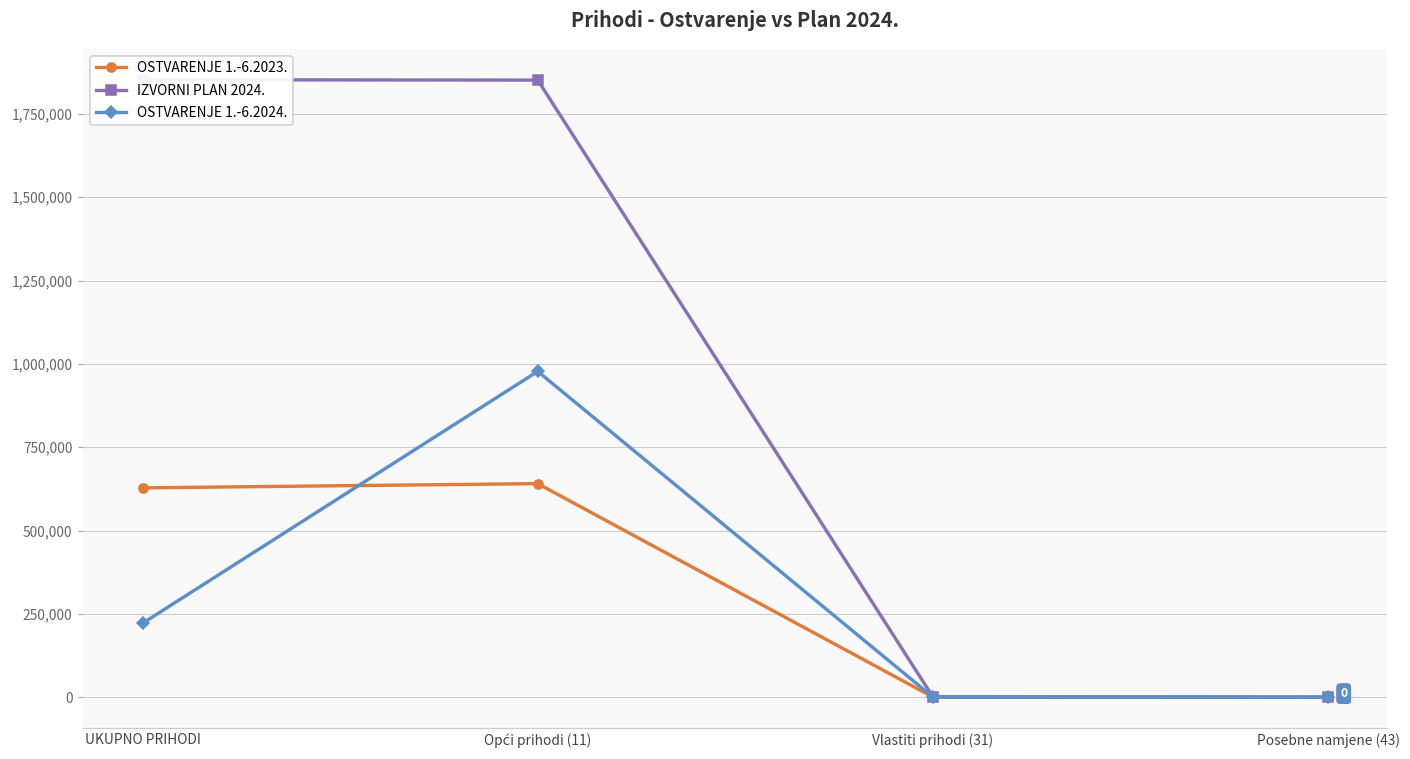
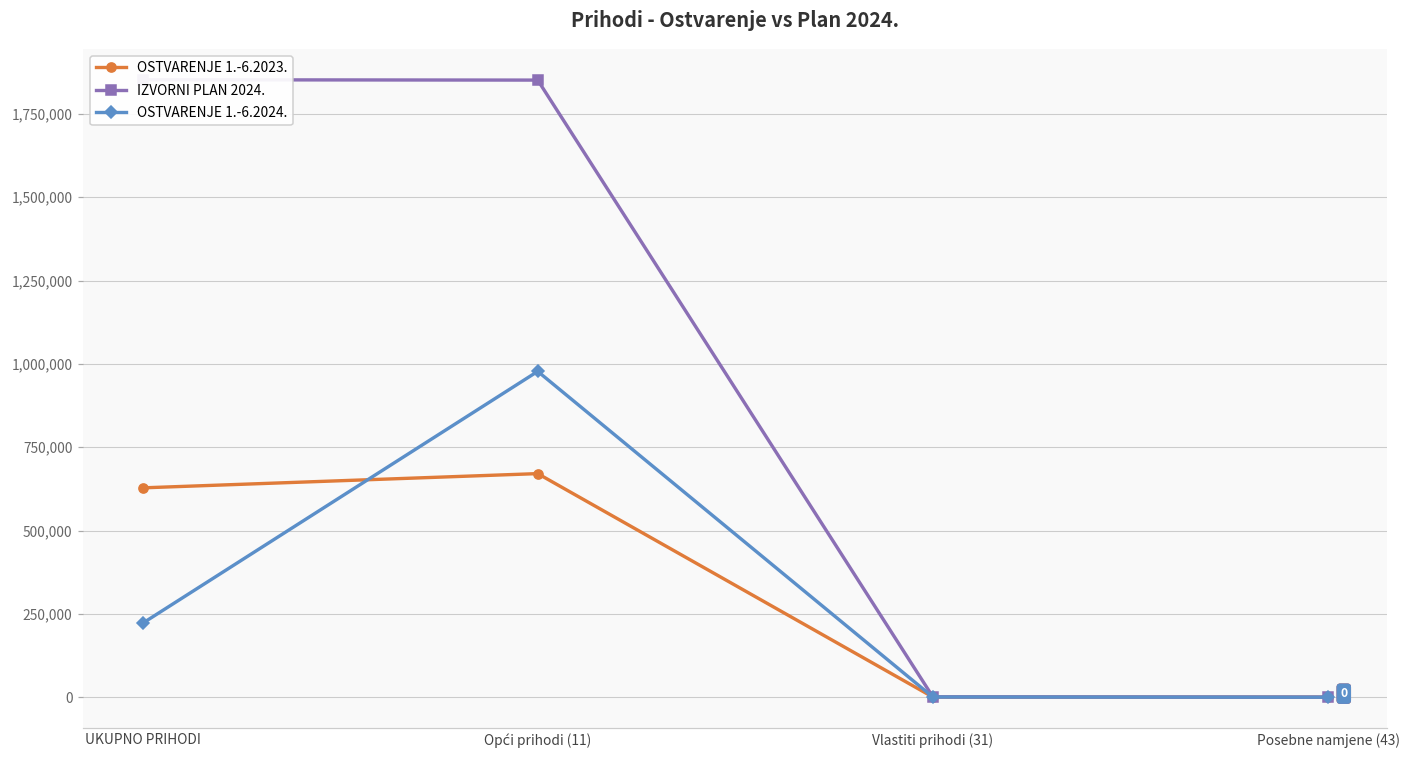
  {
    "OSTVARENJE 1.-6.2023.": {
      "UKUPNO PRIHODI": "630,000",
-     "Opći prihodi (11)": "640,000"
+     "Opći prihodi (11)": "670,000"
    },
    "IZVORNI PLAN 2024.": {
      "Opći prihodi (11)": "1,850,000"
    },
    "OSTVARENJE 1.-6.2024.": {
      "UKUPNO PRIHODI": "220,000",
      "Opći prihodi (11)": "980,000"
    }
  }
